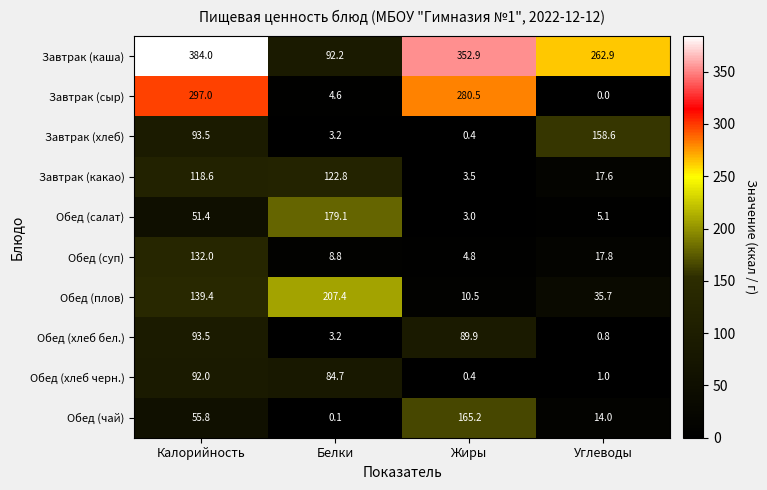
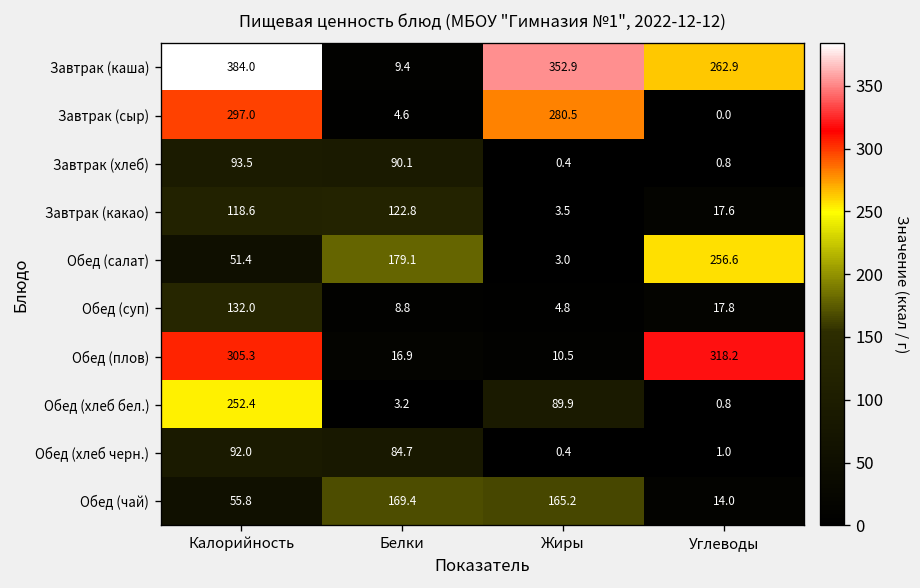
  {
    "Завтрак (каша)": {
      "Калорийность": 384.0,
-     "Белки": 92.2,
+     "Белки": 9.4,
      "Жиры": 352.9,
      "Углеводы": 262.9
    },
    "Завтрак (сыр)": {
      "Калорийность": 297.0,
      "Белки": 4.6,
      "Жиры": 280.5,
      "Углеводы": 0.0
    },
    "Завтрак (хлеб)": {
      "Калорийность": 93.5,
-     "Белки": 3.2,
+     "Белки": 90.1,
      "Жиры": 0.4,
-     "Углеводы": 158.6
+     "Углеводы": 0.8
    },
    "Завтрак (какао)": {
      "Калорийность": 118.6,
      "Белки": 122.8,
      "Жиры": 3.5,
      "Углеводы": 17.6
    },
    "Обед (салат)": {
      "Калорийность": 51.4,
      "Белки": 179.1,
      "Жиры": 3.0,
-     "Углеводы": 5.1
+     "Углеводы": 256.6
    },
    "Обед (суп)": {
      "Калорийность": 132.0,
      "Белки": 8.8,
      "Жиры": 4.8,
      "Углеводы": 17.8
    },
    "Обед (плов)": {
-     "Калорийность": 139.4,
-     "Белки": 207.4,
+     "Калорийность": 305.3,
+     "Белки": 16.9,
      "Жиры": 10.5,
-     "Углеводы": 35.7
+     "Углеводы": 318.2
    },
    "Обед (хлеб бел.)": {
-     "Калорийность": 93.5,
+     "Калорийность": 252.4,
      "Белки": 3.2,
      "Жиры": 89.9,
      "Углеводы": 0.8
    },
    "Обед (хлеб черн.)": {
      "Калорийность": 92.0,
      "Белки": 84.7,
      "Жиры": 0.4,
      "Углеводы": 1.0
    },
    "Обед (чай)": {
      "Калорийность": 55.8,
-     "Белки": 0.1,
+     "Белки": 169.4,
      "Жиры": 165.2,
      "Углеводы": 14.0
    }
  }
